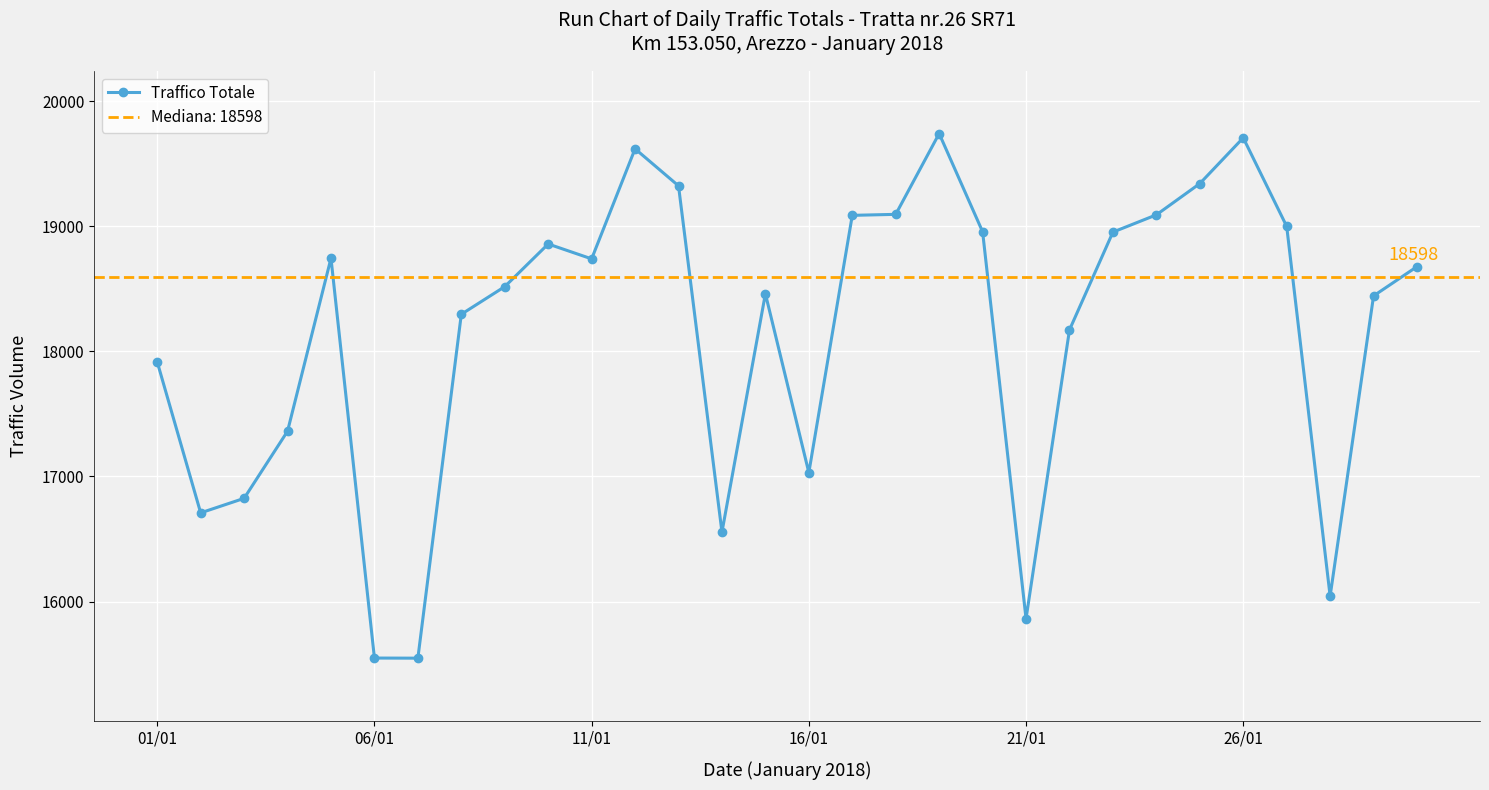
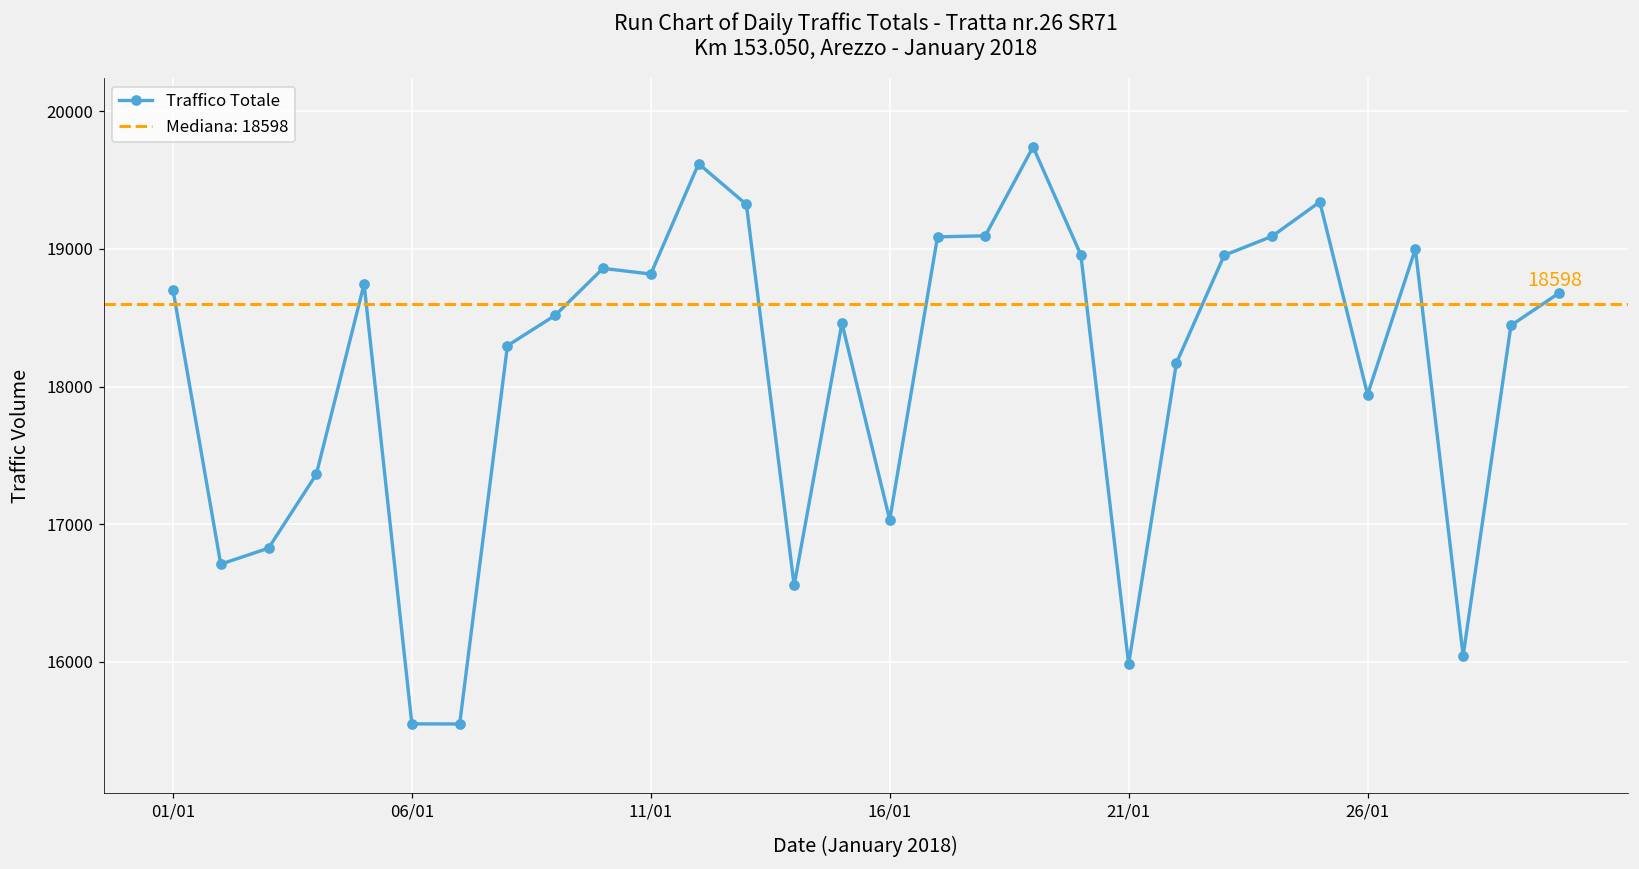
  {
-   "01/01": 17920,
+   "01/01": 18710,
    "06/01": 15550,
-   "11/01": 18740,
+   "11/01": 18820,
    "16/01": 17030,
-   "21/01": 15860,
-   "26/01": 19710
+   "21/01": 15980,
+   "26/01": 17940
  }
